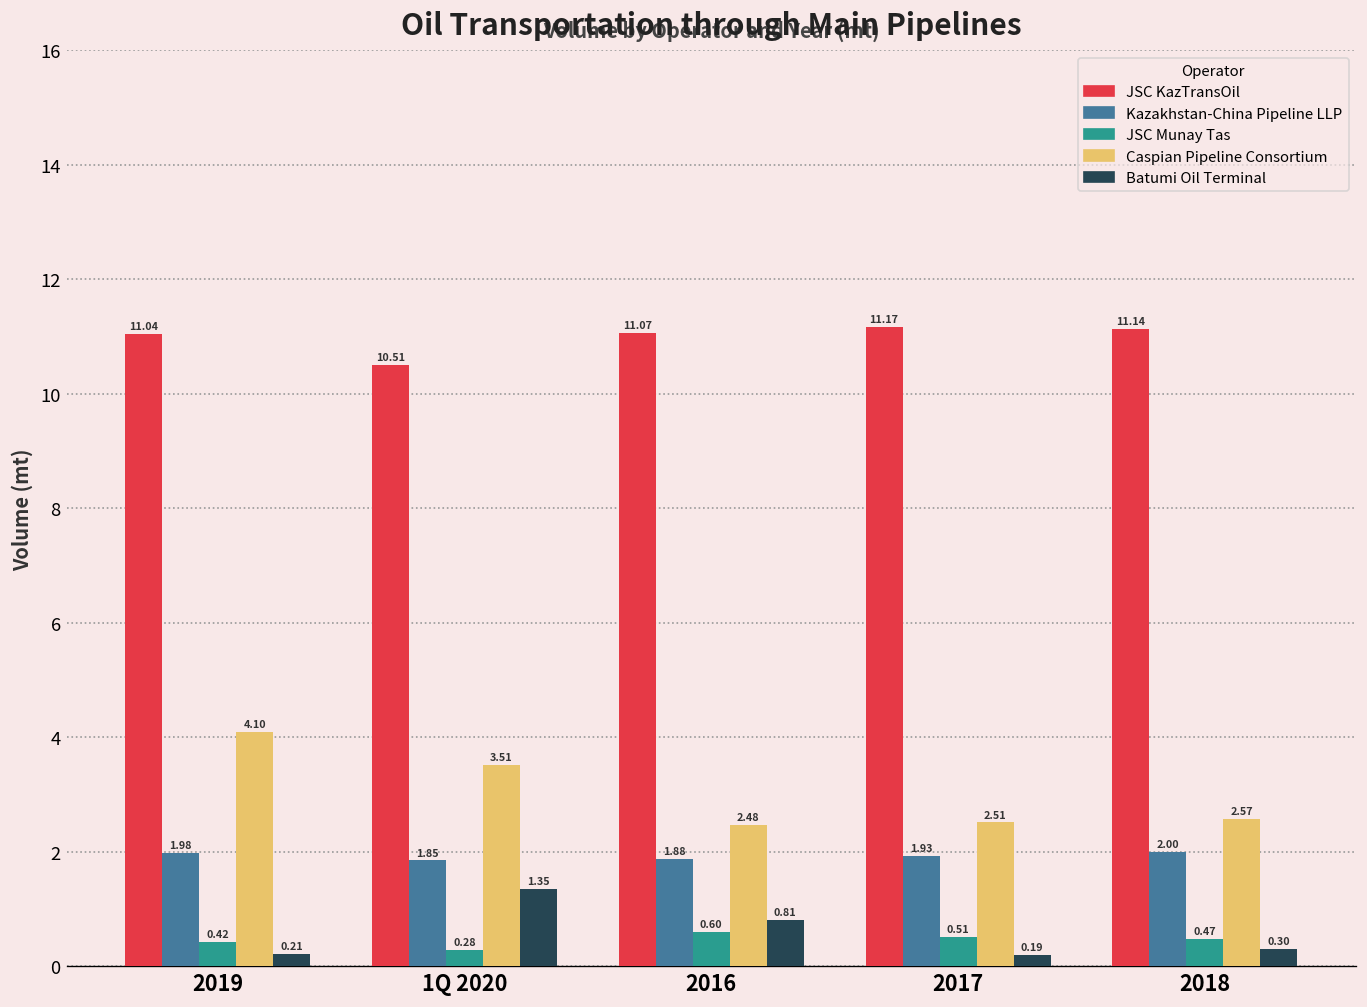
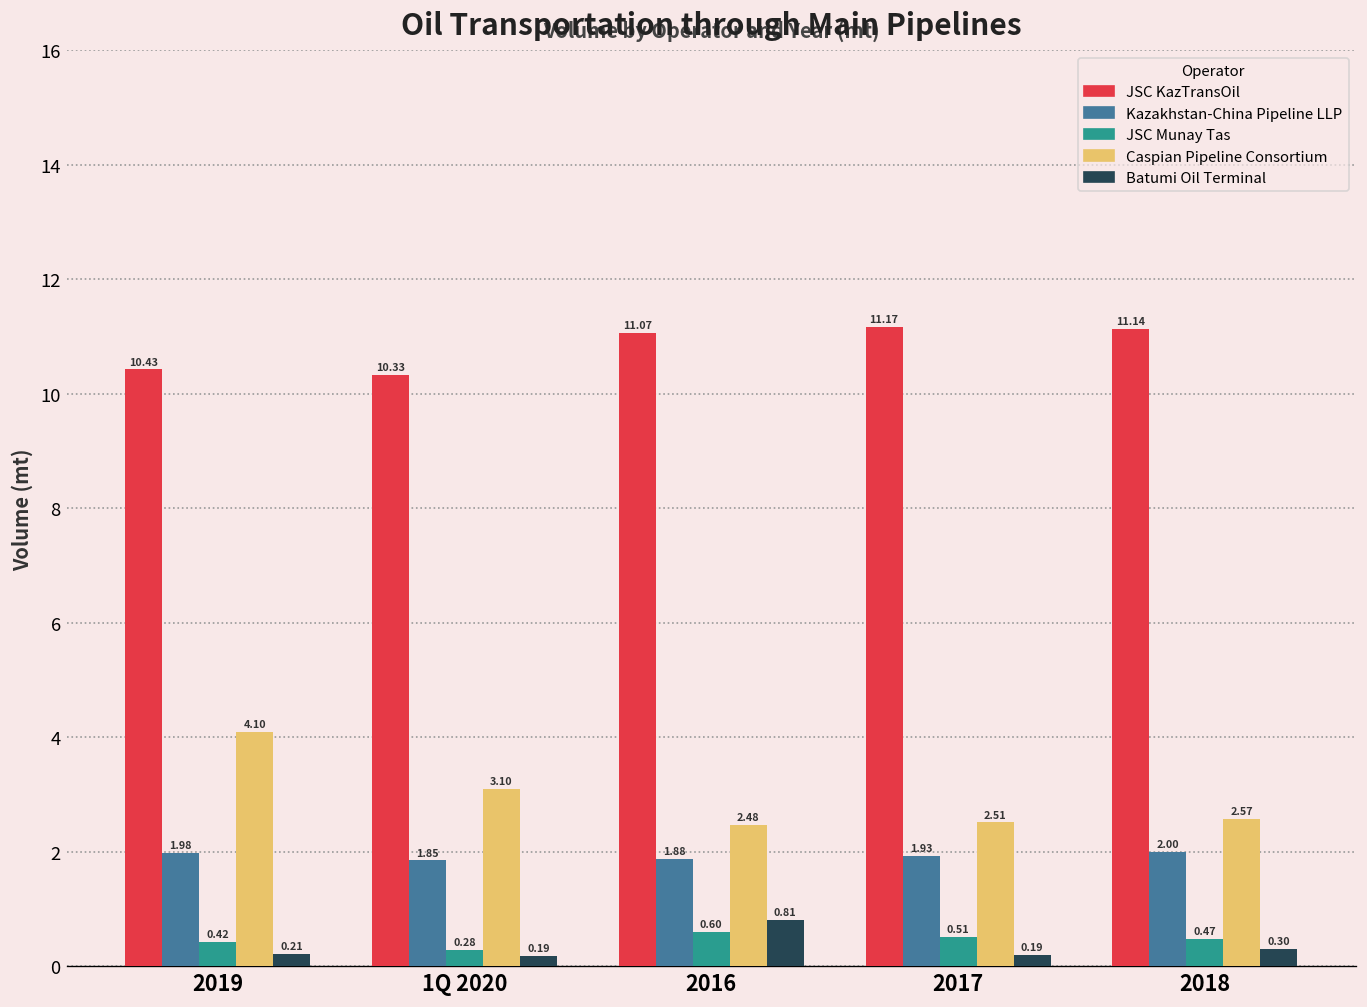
  {
    "JSC KazTransOil": {
-     "2019": 11.04,
-     "1Q 2020": 10.51,
+     "2019": 10.43,
+     "1Q 2020": 10.33,
      "2016": 11.07,
      "2017": 11.17,
      "2018": 11.14
    },
    "Caspian Pipeline Consortium": {
      "2019": 4.10,
-     "1Q 2020": 3.51,
+     "1Q 2020": 3.10,
      "2016": 2.48,
      "2017": 2.51,
      "2018": 2.57
    },
    "Batumi Oil Terminal": {
      "2019": 0.21,
-     "1Q 2020": 1.35,
+     "1Q 2020": 0.19,
      "2016": 0.81,
      "2017": 0.19,
      "2018": 0.30
    }
  }
